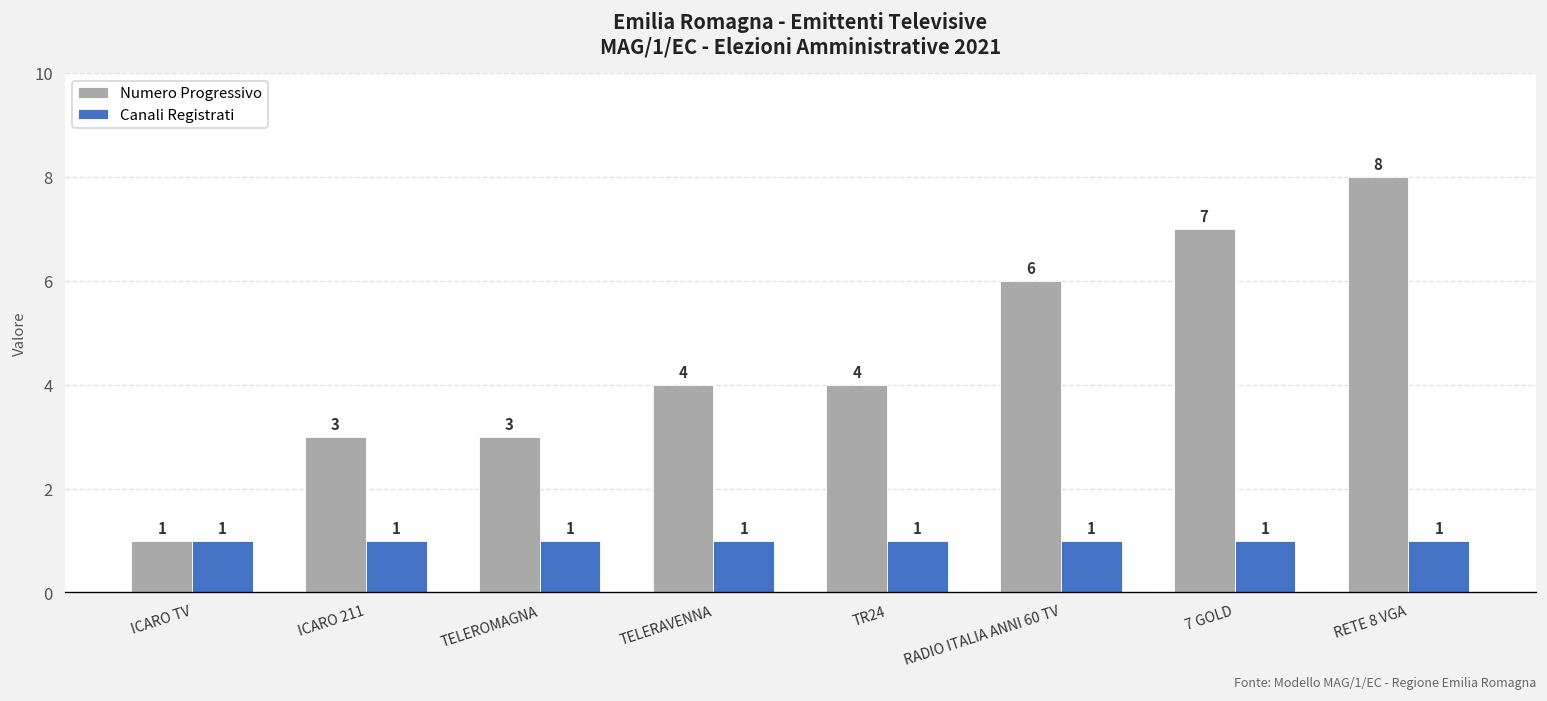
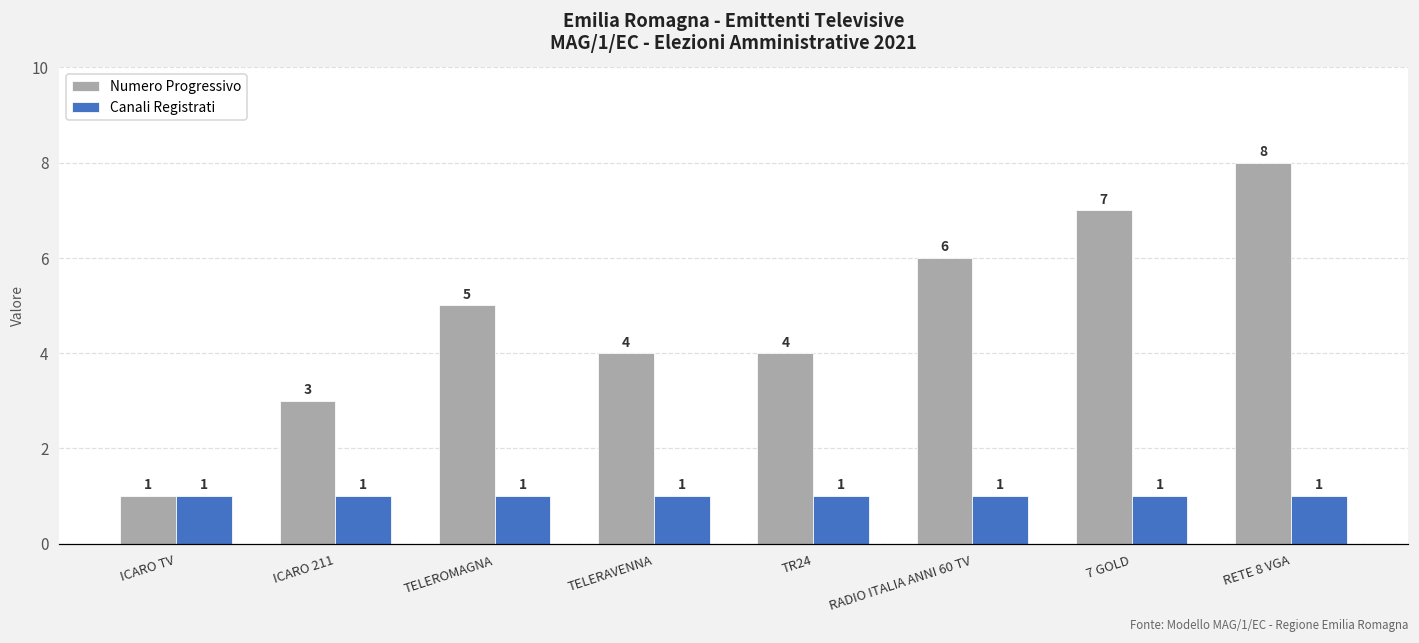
  {
    "Numero Progressivo": {
      "ICARO TV": 1,
      "ICARO 211": 3,
-     "TELEROMAGNA": 3,
+     "TELEROMAGNA": 5,
      "TELERAVENNA": 4,
      "TR24": 4,
      "RADIO ITALIA ANNI 60 TV": 6,
      "7 GOLD": 7,
      "RETE 8 VGA": 8
    },
    "Canali Registrati": {
      "ICARO TV": 1,
      "ICARO 211": 1,
      "TELEROMAGNA": 1,
      "TELERAVENNA": 1,
      "TR24": 1,
      "RADIO ITALIA ANNI 60 TV": 1,
      "7 GOLD": 1,
      "RETE 8 VGA": 1
    }
  }
